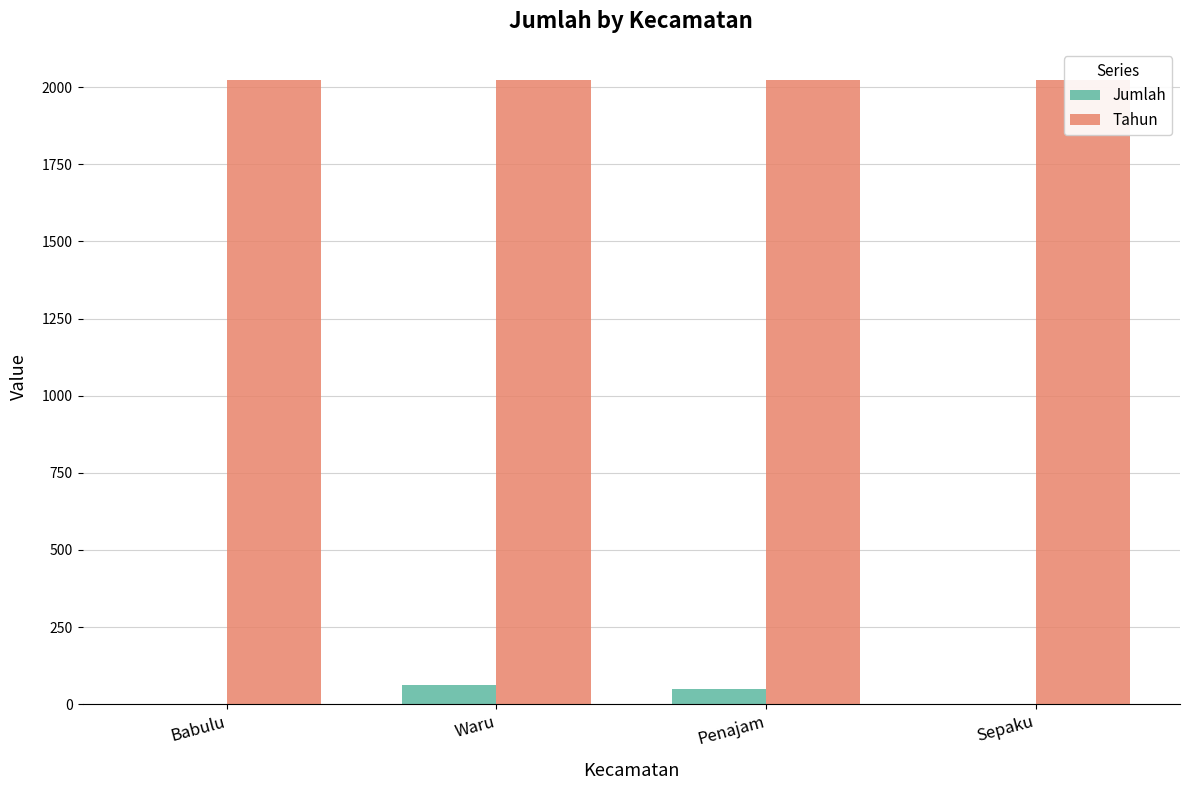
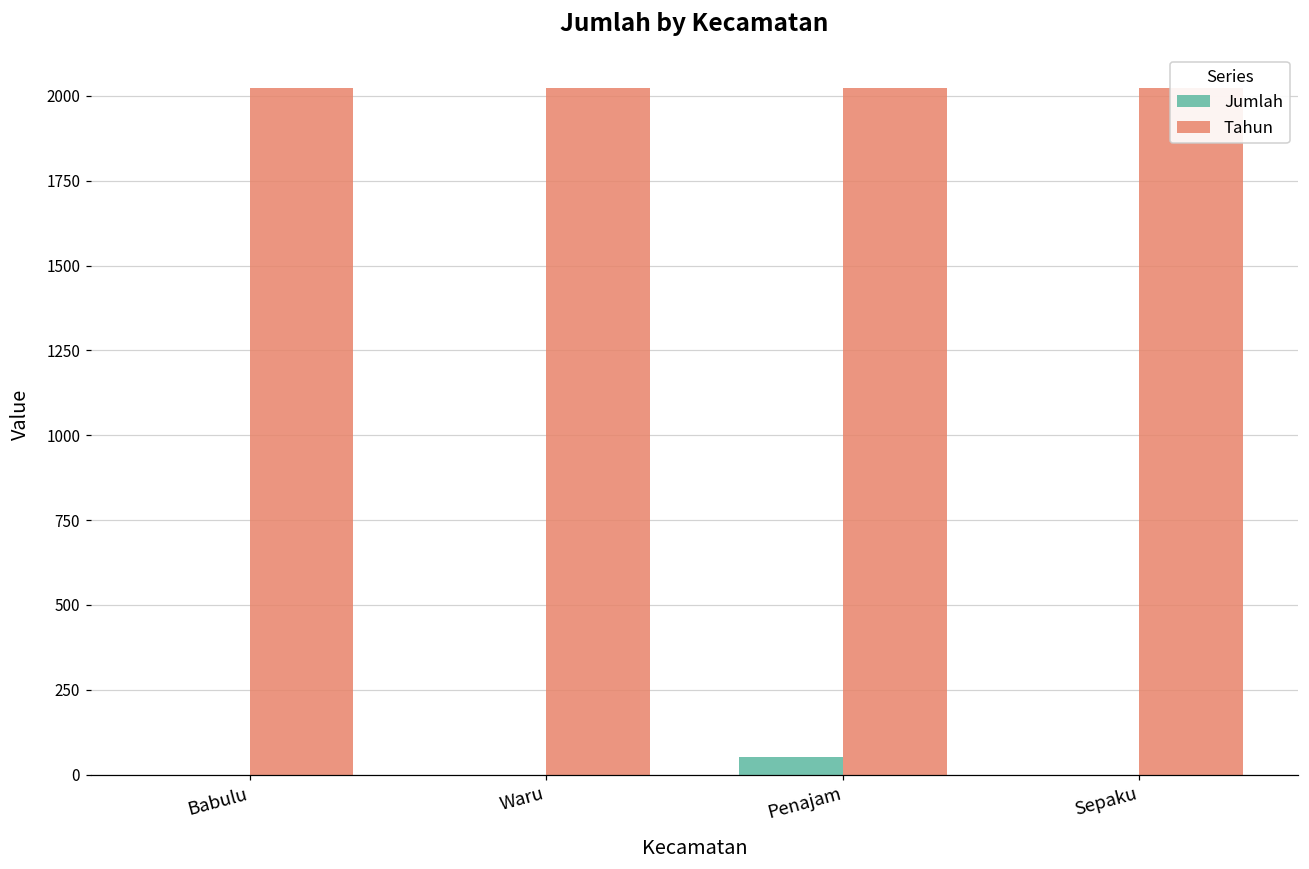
  {
    "Jumlah": {
      "Babulu": 0,
-     "Waru": 60,
+     "Waru": 0,
      "Penajam": 50,
      "Sepaku": 0
    },
    "Tahun": {
      "Babulu": 2020,
      "Waru": 2020,
      "Penajam": 2020
    }
  }
